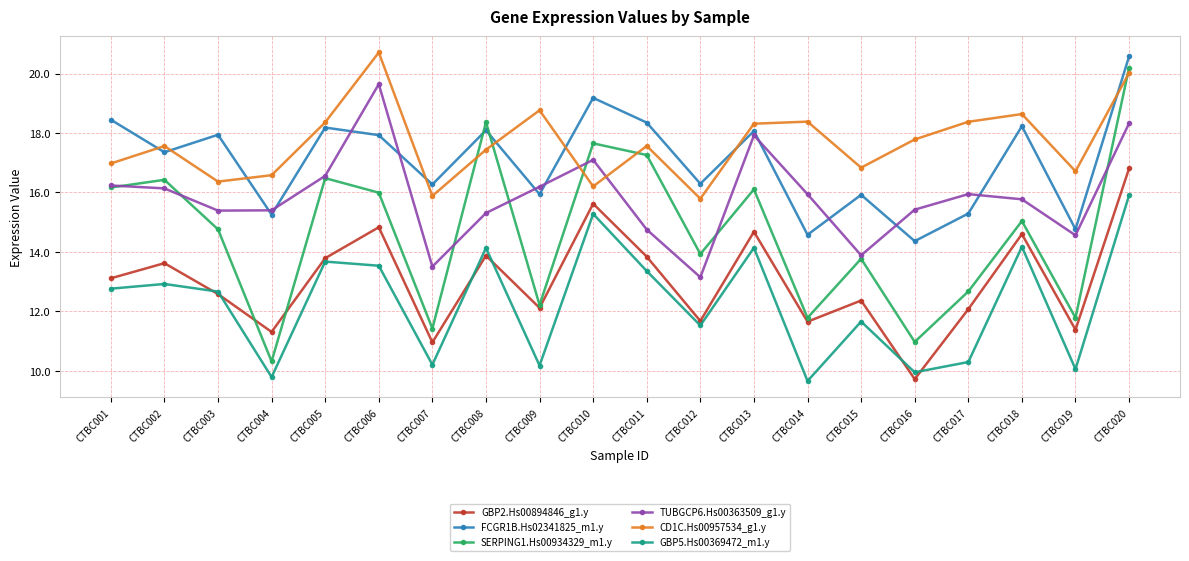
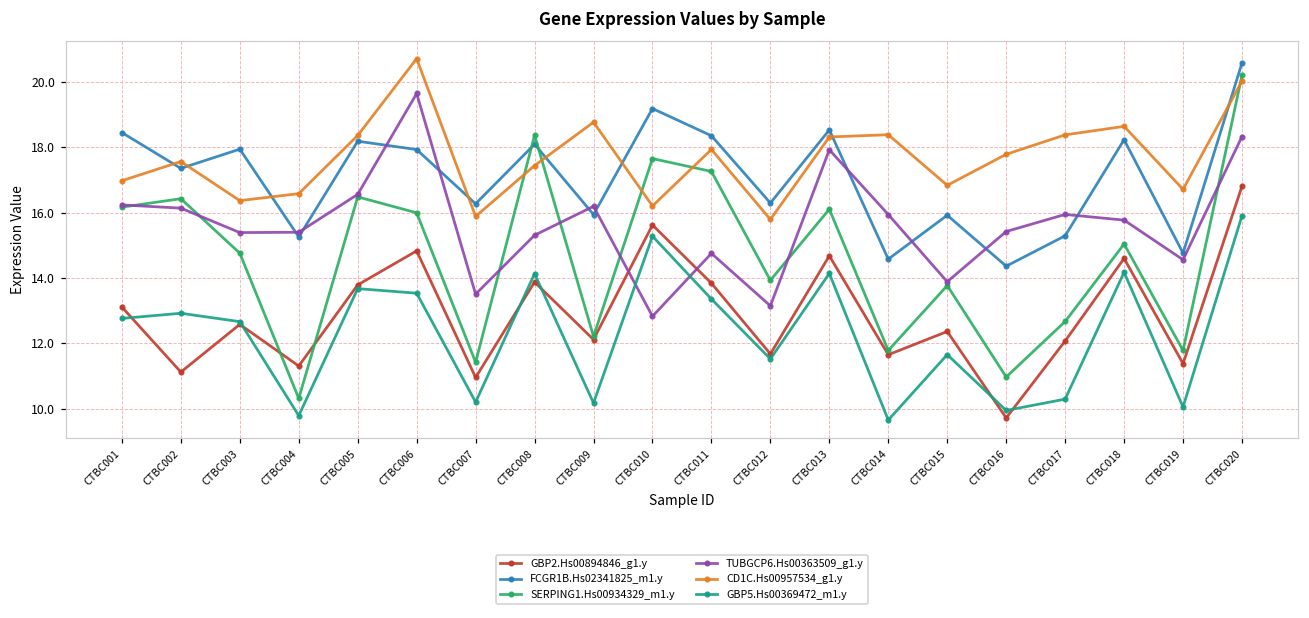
  {
    "GBP2.Hs00894846_g1.y": {
      "CTBC001": 13.1,
-     "CTBC002": 13.6,
+     "CTBC002": 11.1,
      "CTBC004": 11.3,
      "CTBC005": 13.8,
      "CTBC006": 14.8,
      "CTBC007": 11.0,
      "CTBC008": 13.9,
      "CTBC009": 12.1,
      "CTBC010": 15.6,
      "CTBC011": 13.8,
      "CTBC012": 11.7,
      "CTBC013": 14.7,
      "CTBC014": 11.7,
      "CTBC015": 12.4,
      "CTBC016": 9.7,
      "CTBC017": 12.1,
      "CTBC018": 14.6,
      "CTBC019": 11.4,
      "CTBC020": 16.8
    },
    "FCGR1B.Hs02341825_m1.y": {
      "CTBC001": 18.4,
      "CTBC002": 17.4,
      "CTBC003": 17.9,
      "CTBC004": 15.3,
      "CTBC005": 18.2,
      "CTBC006": 17.9,
      "CTBC007": 16.3,
      "CTBC008": 18.1,
      "CTBC009": 15.9,
      "CTBC010": 19.2,
      "CTBC011": 18.4,
      "CTBC012": 16.3,
-     "CTBC013": 18.1,
+     "CTBC013": 18.5,
      "CTBC014": 14.6,
      "CTBC015": 15.9,
      "CTBC016": 14.4,
      "CTBC017": 15.3,
      "CTBC018": 18.2,
      "CTBC019": 14.8,
      "CTBC020": 20.6
    },
    "TUBGCP6.Hs00363509_g1.y": {
      "CTBC002": 16.1,
      "CTBC003": 15.4,
      "CTBC004": 15.4,
      "CTBC006": 19.6,
      "CTBC007": 13.5,
      "CTBC008": 15.3,
      "CTBC009": 16.2,
-     "CTBC010": 17.1,
+     "CTBC010": 12.8,
      "CTBC011": 14.8,
      "CTBC012": 13.1,
      "CTBC013": 17.9,
      "CTBC014": 15.9,
      "CTBC015": 13.9,
      "CTBC016": 15.4,
      "CTBC017": 15.9,
      "CTBC018": 15.8,
      "CTBC019": 14.6,
      "CTBC020": 18.3
    },
    "CD1C.Hs00957534_g1.y": {
      "CTBC001": 17.0,
      "CTBC002": 17.6,
      "CTBC003": 16.4,
      "CTBC004": 16.6,
      "CTBC005": 18.4,
      "CTBC006": 20.7,
      "CTBC007": 15.9,
      "CTBC008": 17.4,
      "CTBC009": 18.8,
      "CTBC010": 16.2,
-     "CTBC011": 17.6,
+     "CTBC011": 17.9,
      "CTBC012": 15.8,
      "CTBC013": 18.3,
      "CTBC014": 18.4,
      "CTBC015": 16.8,
      "CTBC016": 17.8,
      "CTBC017": 18.4,
      "CTBC018": 18.6,
      "CTBC019": 16.7,
      "CTBC020": 20.0
    }
  }
